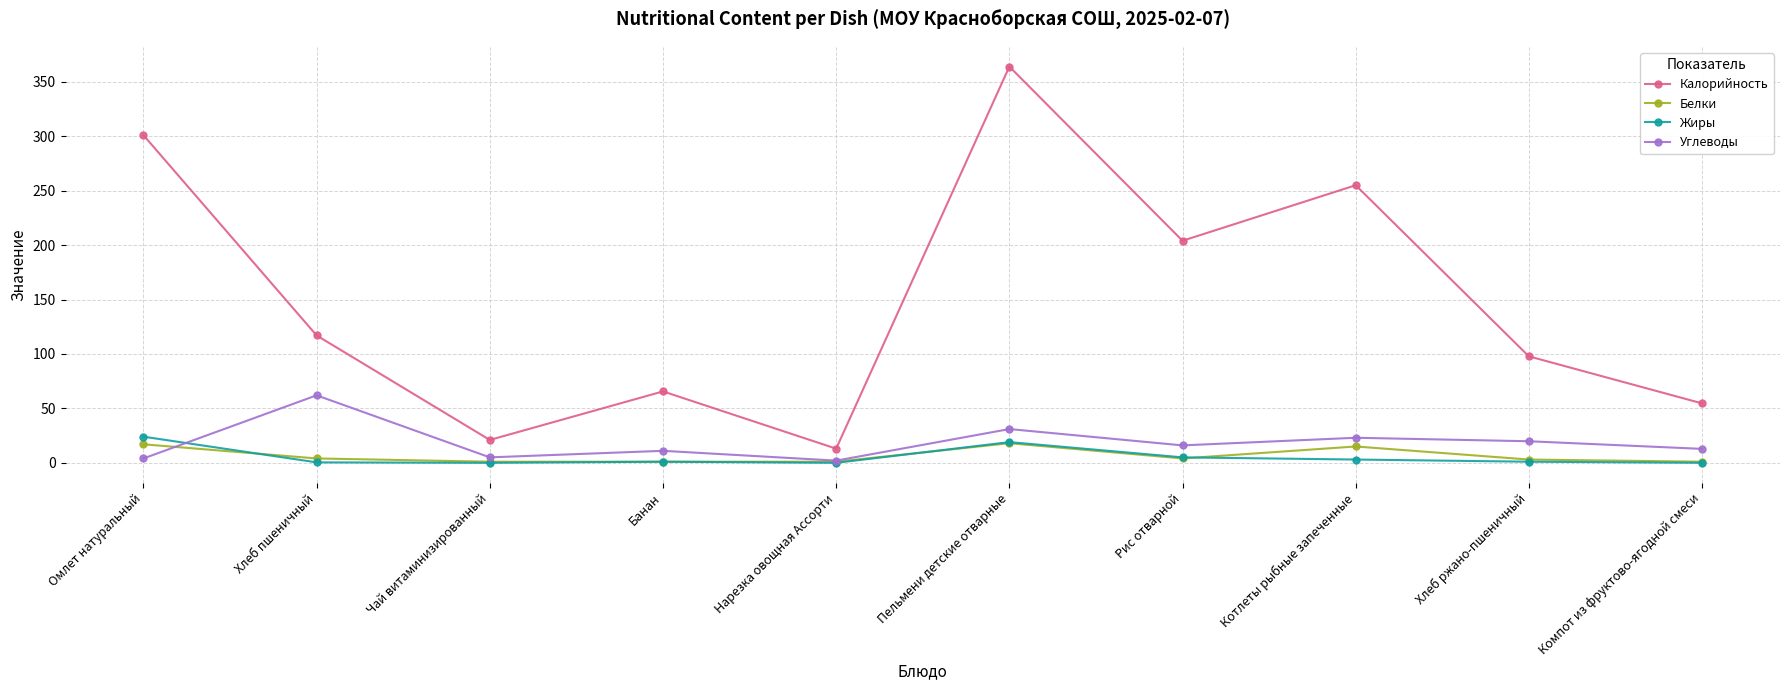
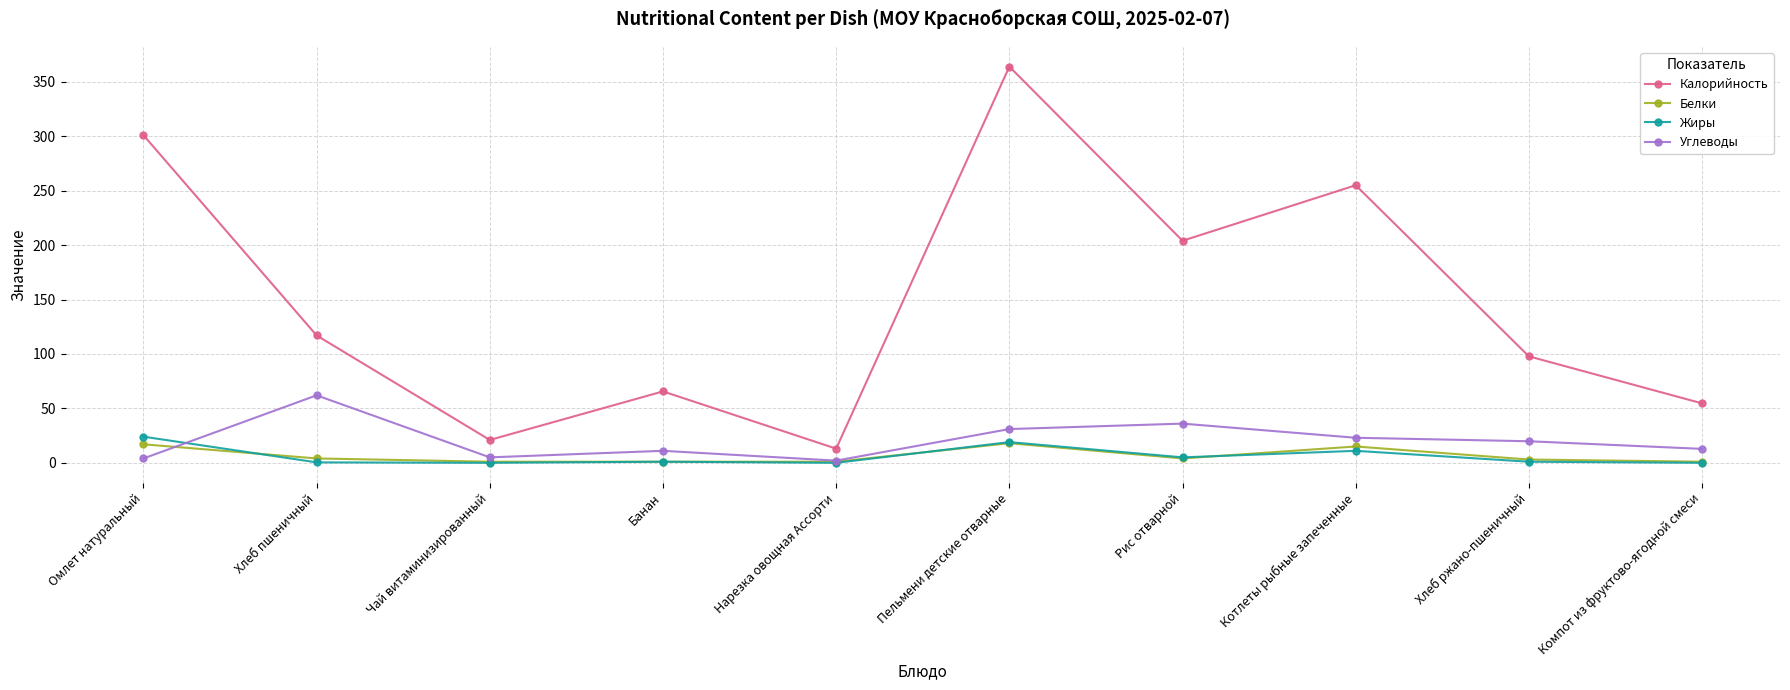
  {
    "Калорийность": {
      "Омлет натуральный": 301,
      "Хлеб пшеничный": 117,
      "Чай витаминизированный": 21,
      "Банан": 66,
      "Нарезка овощная Ассорти": 13,
      "Пельмени детские отварные": 364,
      "Рис отварной": 204,
      "Котлеты рыбные запеченные": 255,
      "Хлеб ржано-пшеничный": 98,
      "Компот из фруктово-ягодной смеси": 55
    },
    "Белки": {
      "Омлет натуральный": 17,
      "Хлеб пшеничный": 4,
      "Котлеты рыбные запеченные": 15
    },
    "Жиры": {
      "Омлет натуральный": 24,
      "Хлеб пшеничный": 0,
-     "Котлеты рыбные запеченные": 3
+     "Котлеты рыбные запеченные": 11
    },
    "Углеводы": {
      "Омлет натуральный": 4,
      "Хлеб пшеничный": 62,
      "Чай витаминизированный": 5,
      "Банан": 11,
      "Пельмени детские отварные": 31,
-     "Рис отварной": 16,
+     "Рис отварной": 36,
      "Котлеты рыбные запеченные": 23,
      "Хлеб ржано-пшеничный": 20,
      "Компот из фруктово-ягодной смеси": 13
    }
  }
